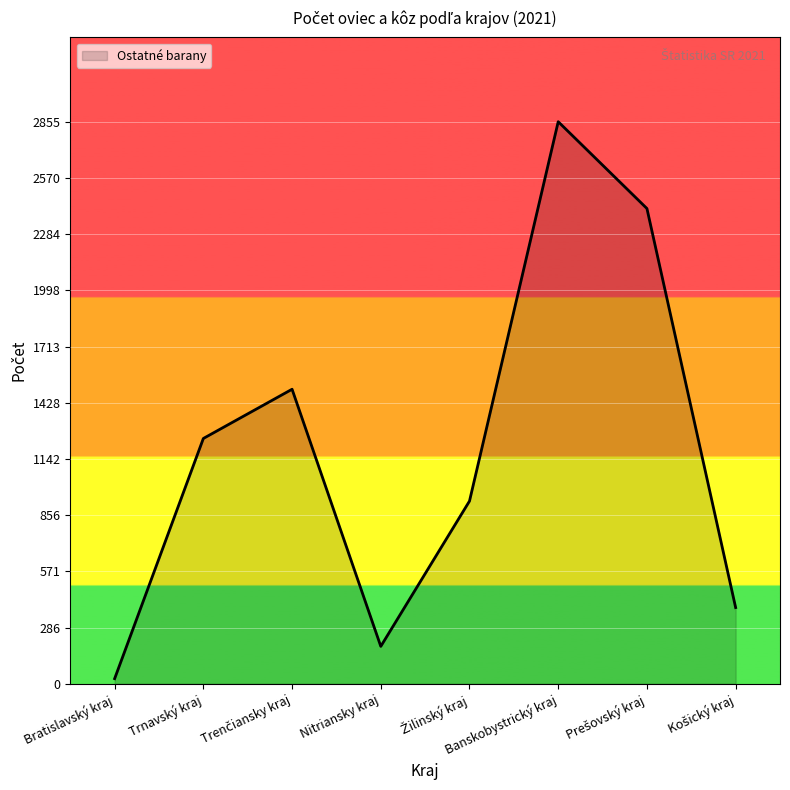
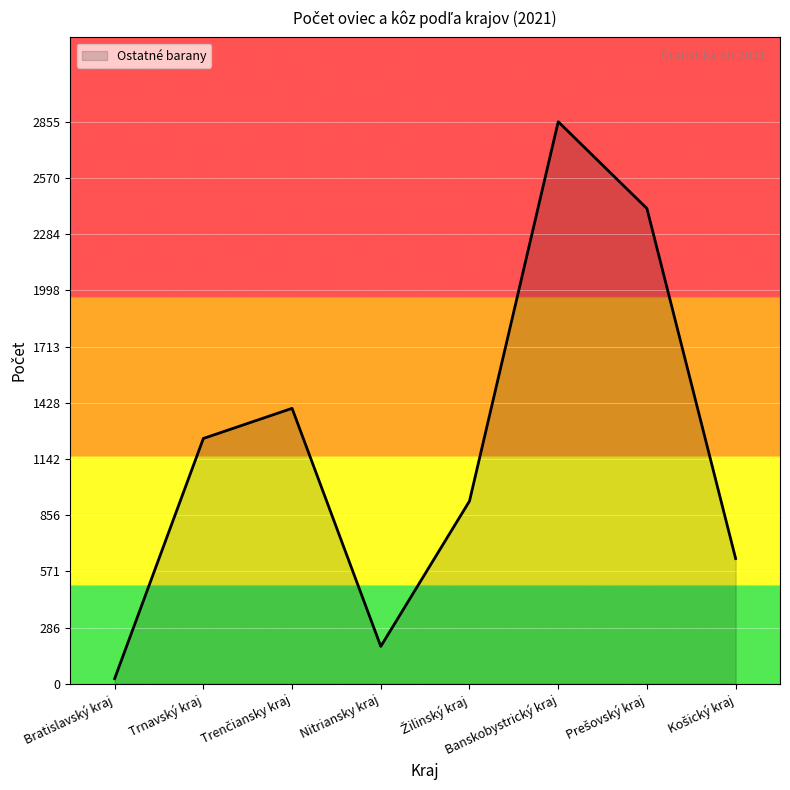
  {
    "Bratislavský kraj": 30,
    "Trnavský kraj": 1250,
-   "Trenčiansky kraj": 1500,
+   "Trenčiansky kraj": 1400,
    "Nitriansky kraj": 190,
    "Žilinský kraj": 930,
    "Banskobystrický kraj": 2860,
    "Prešovský kraj": 2410,
-   "Košický kraj": 390
+   "Košický kraj": 640
  }
